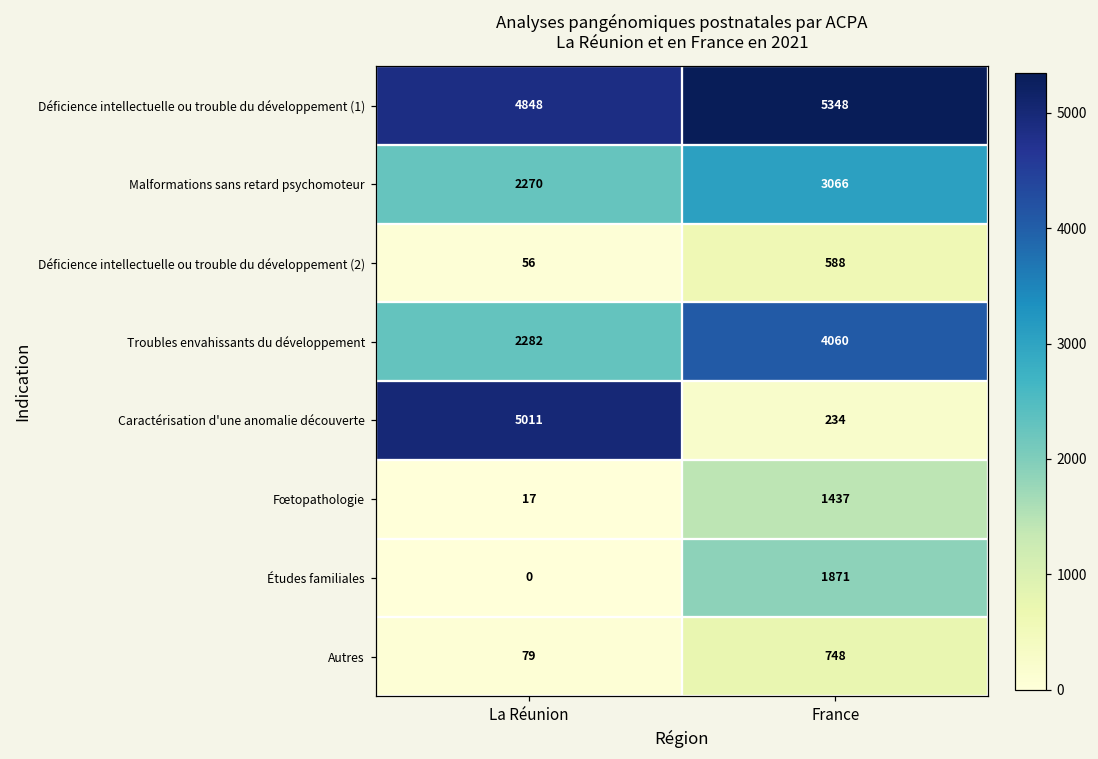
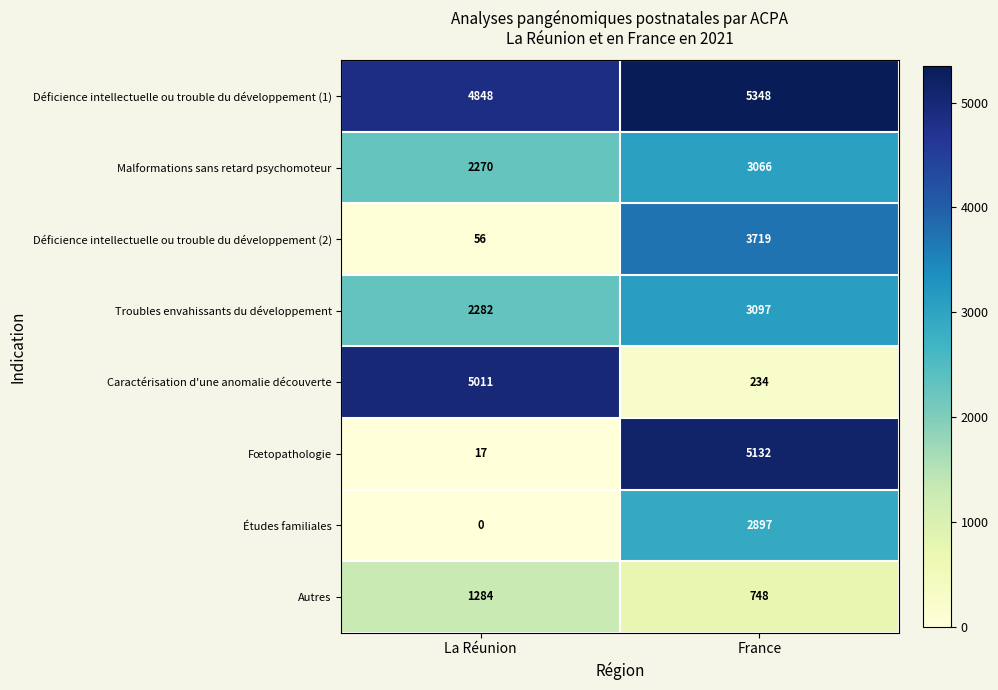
  {
    "Déficience intellectuelle ou trouble du développement (1)": {
      "La Réunion": 4848,
      "France": 5348
    },
    "Malformations sans retard psychomoteur": {
      "La Réunion": 2270,
      "France": 3066
    },
    "Déficience intellectuelle ou trouble du développement (2)": {
      "La Réunion": 56,
-     "France": 588
+     "France": 3719
    },
    "Troubles envahissants du développement": {
      "La Réunion": 2282,
-     "France": 4060
+     "France": 3097
    },
    "Caractérisation d'une anomalie découverte": {
      "La Réunion": 5011,
      "France": 234
    },
    "Fœtopathologie": {
      "La Réunion": 17,
-     "France": 1437
+     "France": 5132
    },
    "Études familiales": {
      "La Réunion": 0,
-     "France": 1871
+     "France": 2897
    },
    "Autres": {
-     "La Réunion": 79,
+     "La Réunion": 1284,
      "France": 748
    }
  }
